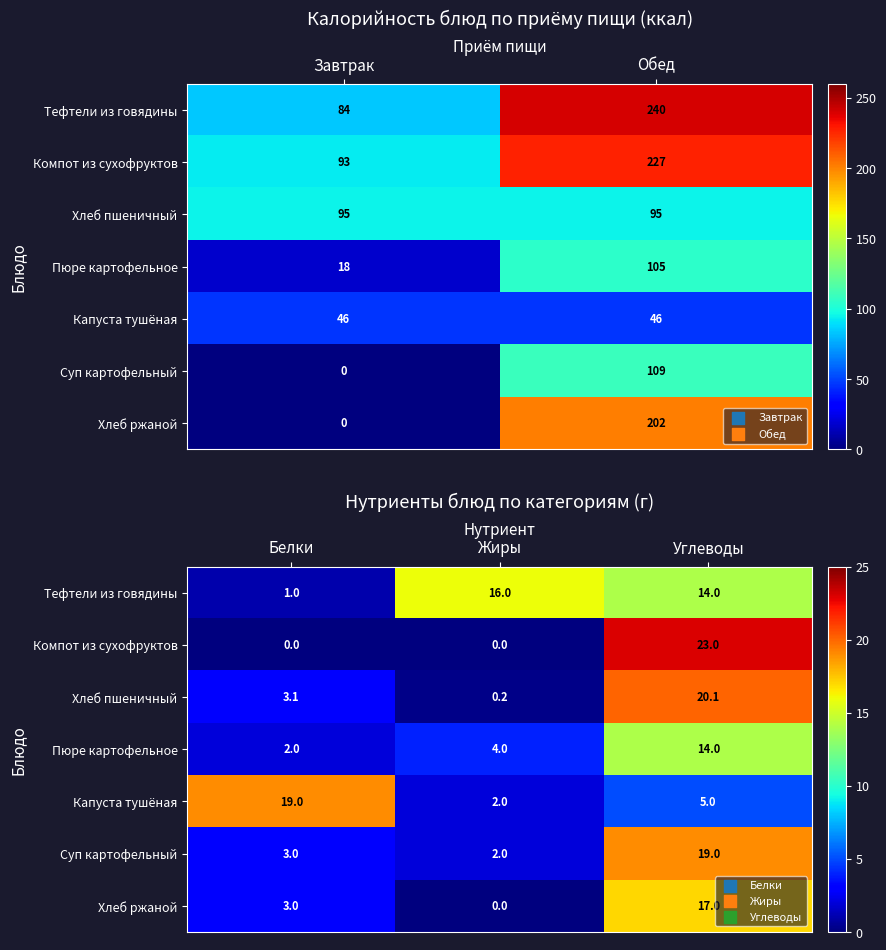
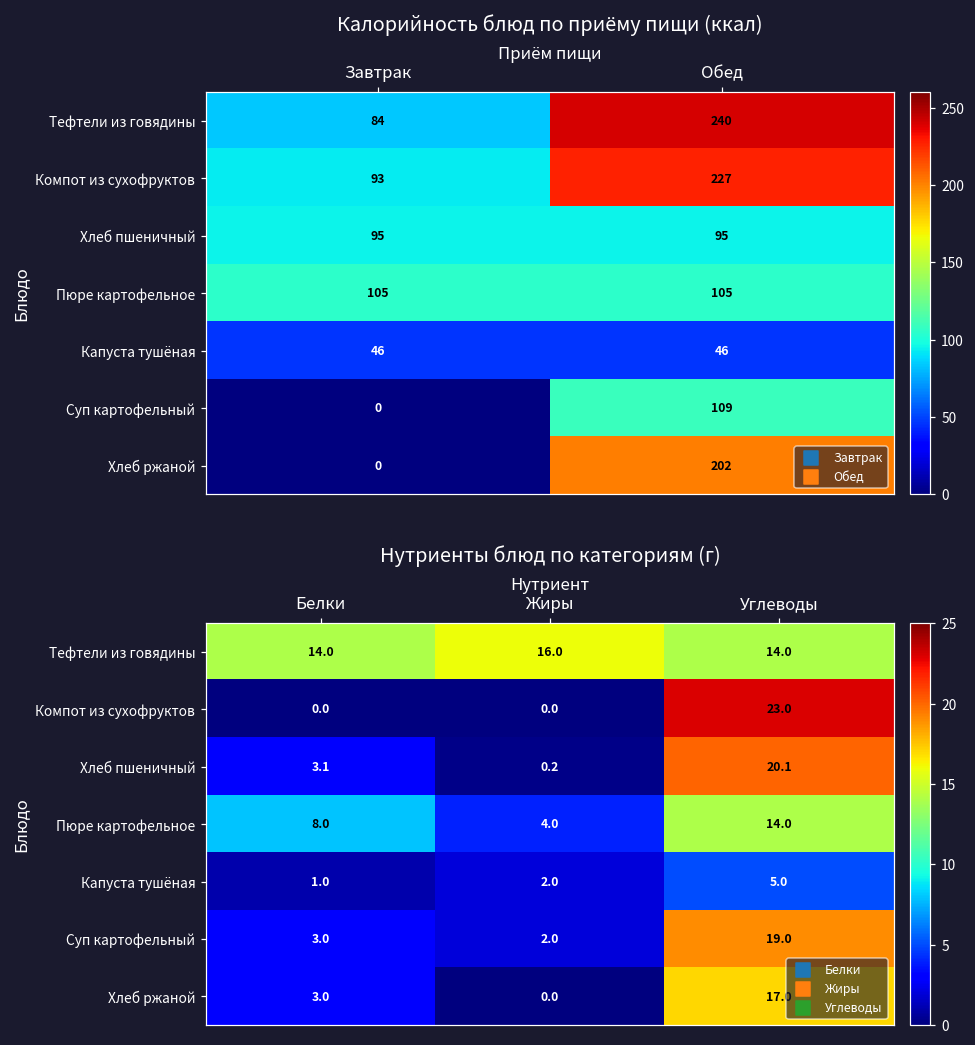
  {
    "Калорийность блюд по приёму пищи (ккал)": {
      "Тефтели из говядины": {
        "Завтрак": 84,
        "Обед": 240
      },
      "Компот из сухофруктов": {
        "Завтрак": 93,
        "Обед": 227
      },
      "Хлеб пшеничный": {
        "Завтрак": 95,
        "Обед": 95
      },
      "Пюре картофельное": {
-       "Завтрак": 18,
+       "Завтрак": 105,
        "Обед": 105
      },
      "Капуста тушёная": {
        "Завтрак": 46,
        "Обед": 46
      },
      "Суп картофельный": {
        "Завтрак": 0,
        "Обед": 109
      },
      "Хлеб ржаной": {
        "Завтрак": 0,
        "Обед": 202
      }
    },
    "Нутриенты блюд по категориям (г)": {
      "Тефтели из говядины": {
-       "Белки": 1.0,
+       "Белки": 14.0,
        "Жиры": 16.0,
        "Углеводы": 14.0
      },
      "Компот из сухофруктов": {
        "Белки": 0.0,
        "Жиры": 0.0,
        "Углеводы": 23.0
      },
      "Хлеб пшеничный": {
        "Белки": 3.1,
        "Жиры": 0.2,
        "Углеводы": 20.1
      },
      "Пюре картофельное": {
-       "Белки": 2.0,
+       "Белки": 8.0,
        "Жиры": 4.0,
        "Углеводы": 14.0
      },
      "Капуста тушёная": {
-       "Белки": 19.0,
+       "Белки": 1.0,
        "Жиры": 2.0,
        "Углеводы": 5.0
      },
      "Суп картофельный": {
        "Белки": 3.0,
        "Жиры": 2.0,
        "Углеводы": 19.0
      },
      "Хлеб ржаной": {
        "Белки": 3.0,
        "Жиры": 0.0
      }
    }
  }
